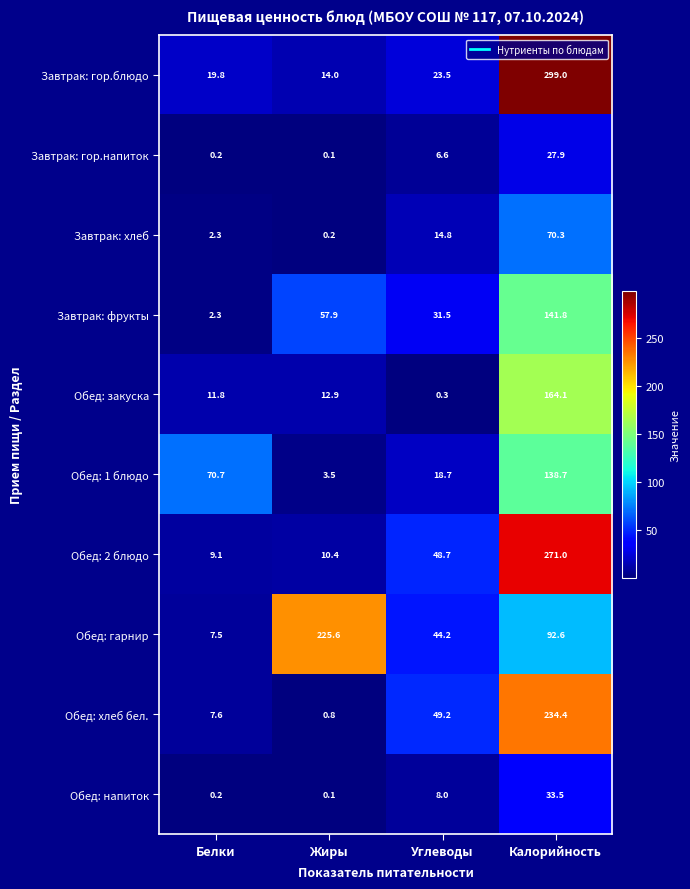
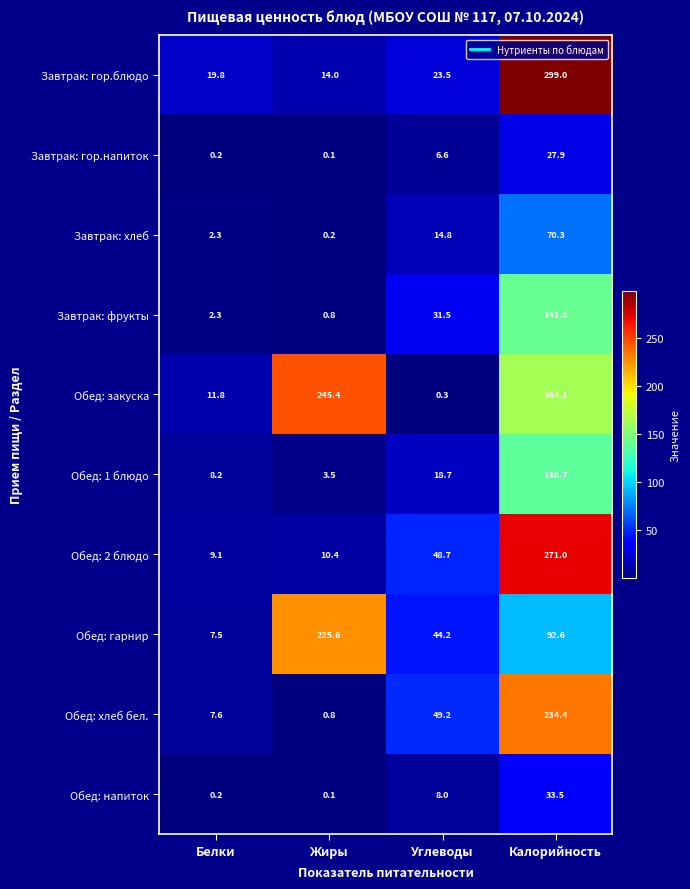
  {
    "Завтрак: гор.блюдо": {
      "Белки": 19.8,
      "Жиры": 14.0,
      "Углеводы": 23.5,
      "Калорийность": 299.0
    },
    "Завтрак: гор.напиток": {
      "Белки": 0.2,
      "Жиры": 0.1,
      "Углеводы": 6.6,
      "Калорийность": 27.9
    },
    "Завтрак: хлеб": {
      "Белки": 2.3,
      "Жиры": 0.2,
      "Углеводы": 14.8,
      "Калорийность": 70.3
    },
    "Завтрак: фрукты": {
      "Белки": 2.3,
-     "Жиры": 57.9,
+     "Жиры": 0.8,
      "Углеводы": 31.5,
      "Калорийность": 141.8
    },
    "Обед: закуска": {
      "Белки": 11.8,
-     "Жиры": 12.9,
+     "Жиры": 245.4,
      "Углеводы": 0.3,
      "Калорийность": 164.1
    },
    "Обед: 1 блюдо": {
-     "Белки": 70.7,
+     "Белки": 8.2,
      "Жиры": 3.5,
      "Углеводы": 18.7,
      "Калорийность": 138.7
    },
    "Обед: 2 блюдо": {
      "Белки": 9.1,
      "Жиры": 10.4,
      "Углеводы": 48.7,
      "Калорийность": 271.0
    },
    "Обед: гарнир": {
      "Белки": 7.5,
      "Жиры": 225.6,
      "Углеводы": 44.2,
      "Калорийность": 92.6
    },
    "Обед: хлеб бел.": {
      "Белки": 7.6,
      "Жиры": 0.8,
      "Углеводы": 49.2,
      "Калорийность": 234.4
    },
    "Обед: напиток": {
      "Белки": 0.2,
      "Жиры": 0.1,
      "Углеводы": 8.0,
      "Калорийность": 33.5
    }
  }
